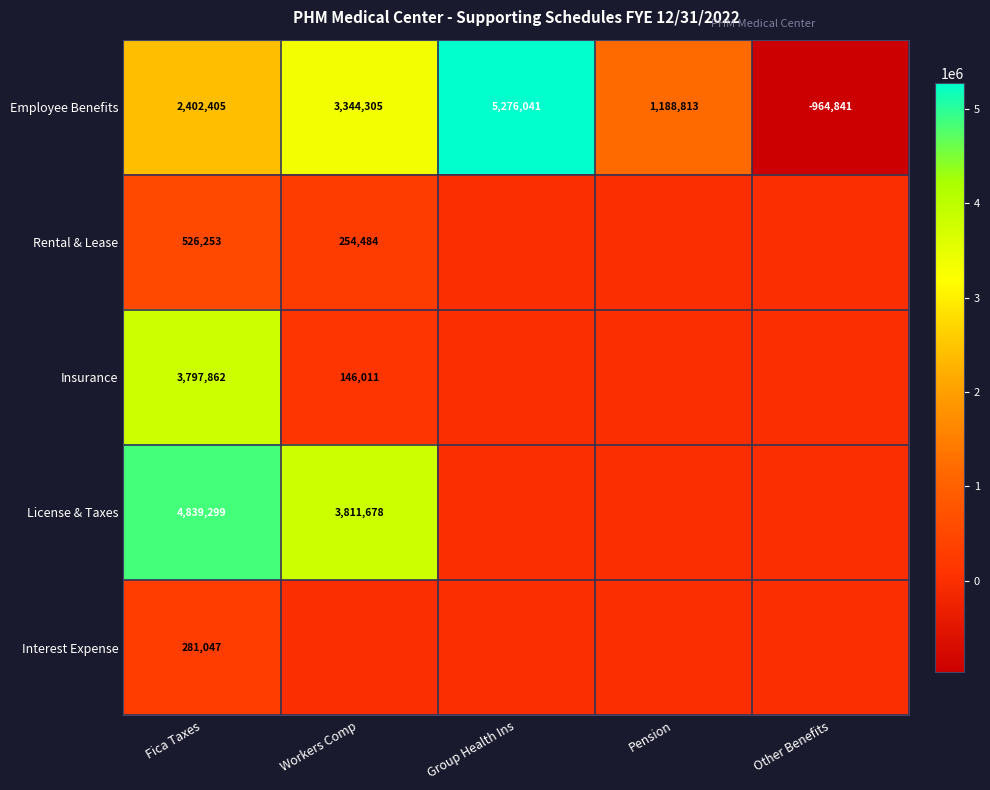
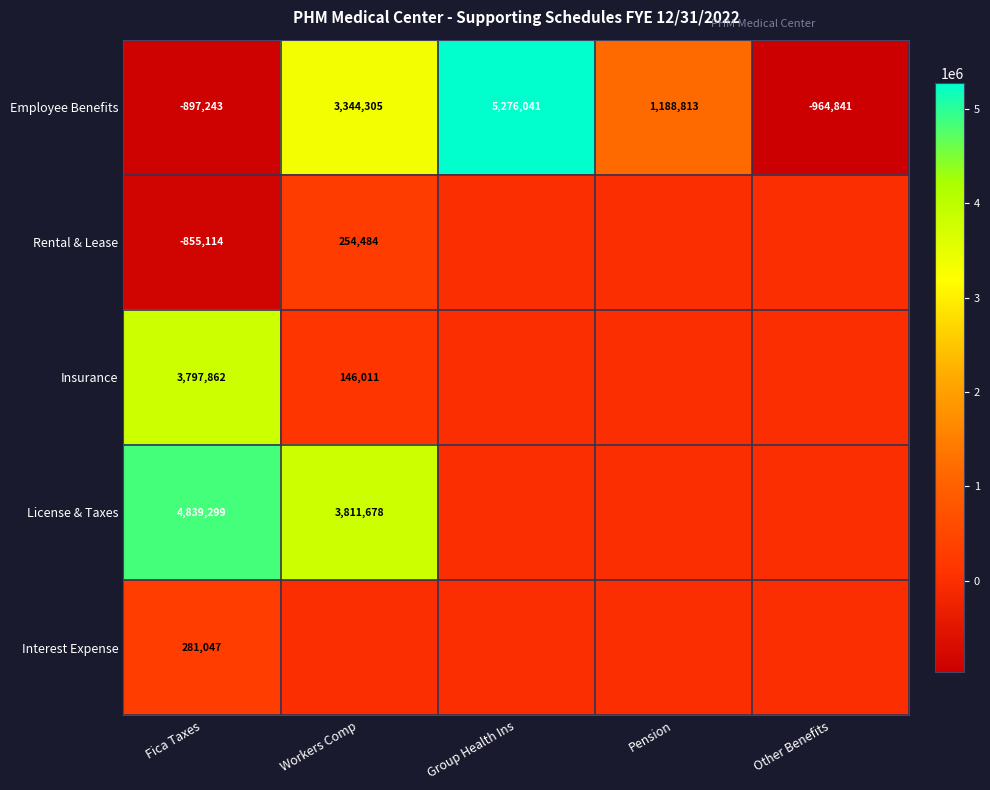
  {
    "Employee Benefits": {
-     "Fica Taxes": "2,402,405",
+     "Fica Taxes": "-897,243",
      "Workers Comp": "3,344,305",
      "Group Health Ins": "5,276,041",
      "Pension": "1,188,813",
      "Other Benefits": "-964,841"
    },
    "Rental & Lease": {
-     "Fica Taxes": "526,253",
+     "Fica Taxes": "-855,114",
      "Workers Comp": "254,484"
    },
    "Insurance": {
      "Fica Taxes": "3,797,862",
      "Workers Comp": "146,011"
    },
    "License & Taxes": {
      "Fica Taxes": "4,839,299",
      "Workers Comp": "3,811,678"
    },
    "Interest Expense": {
      "Fica Taxes": "281,047"
    }
  }
